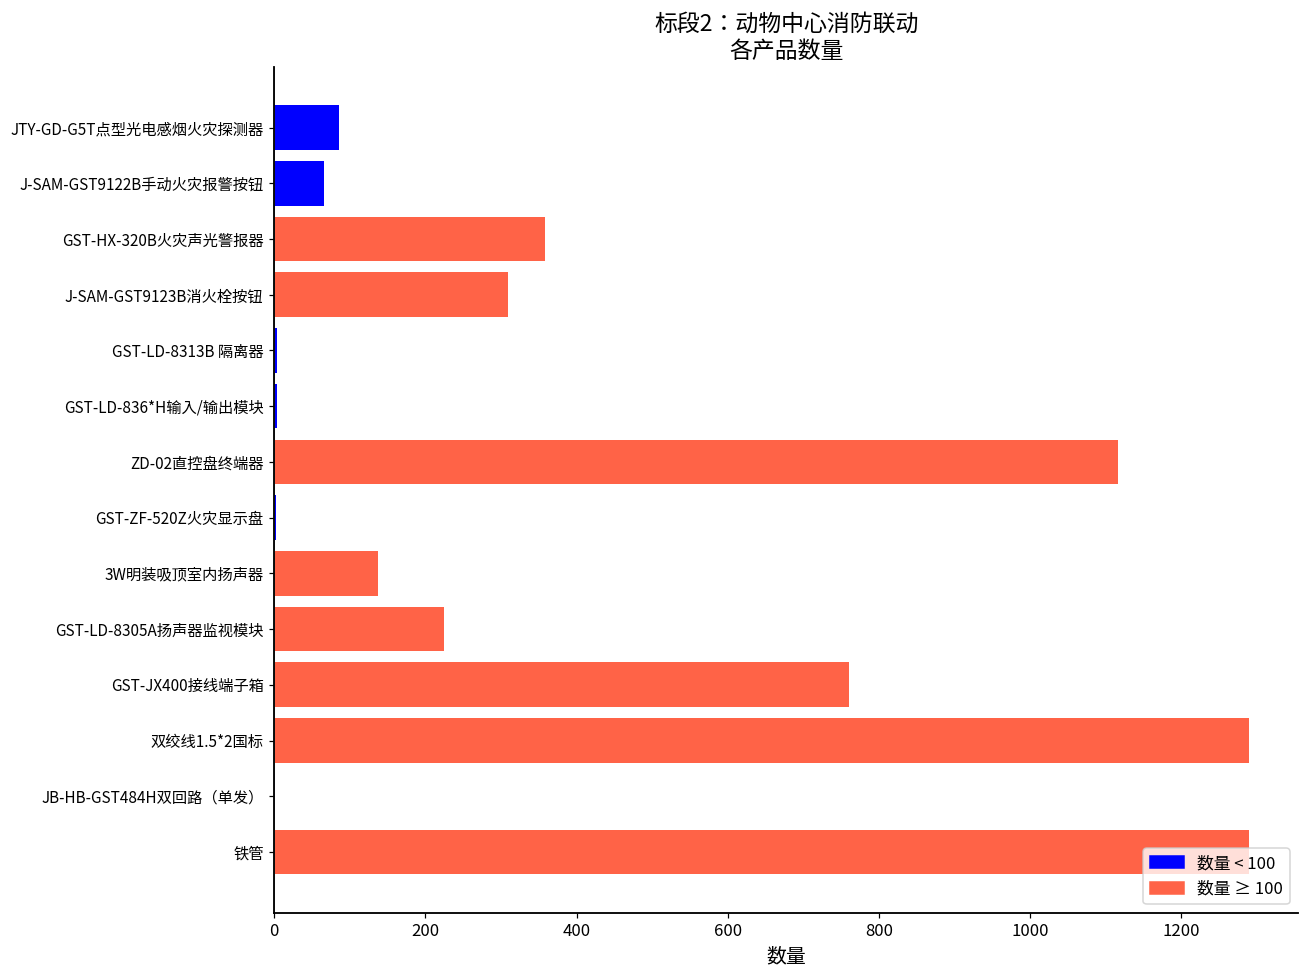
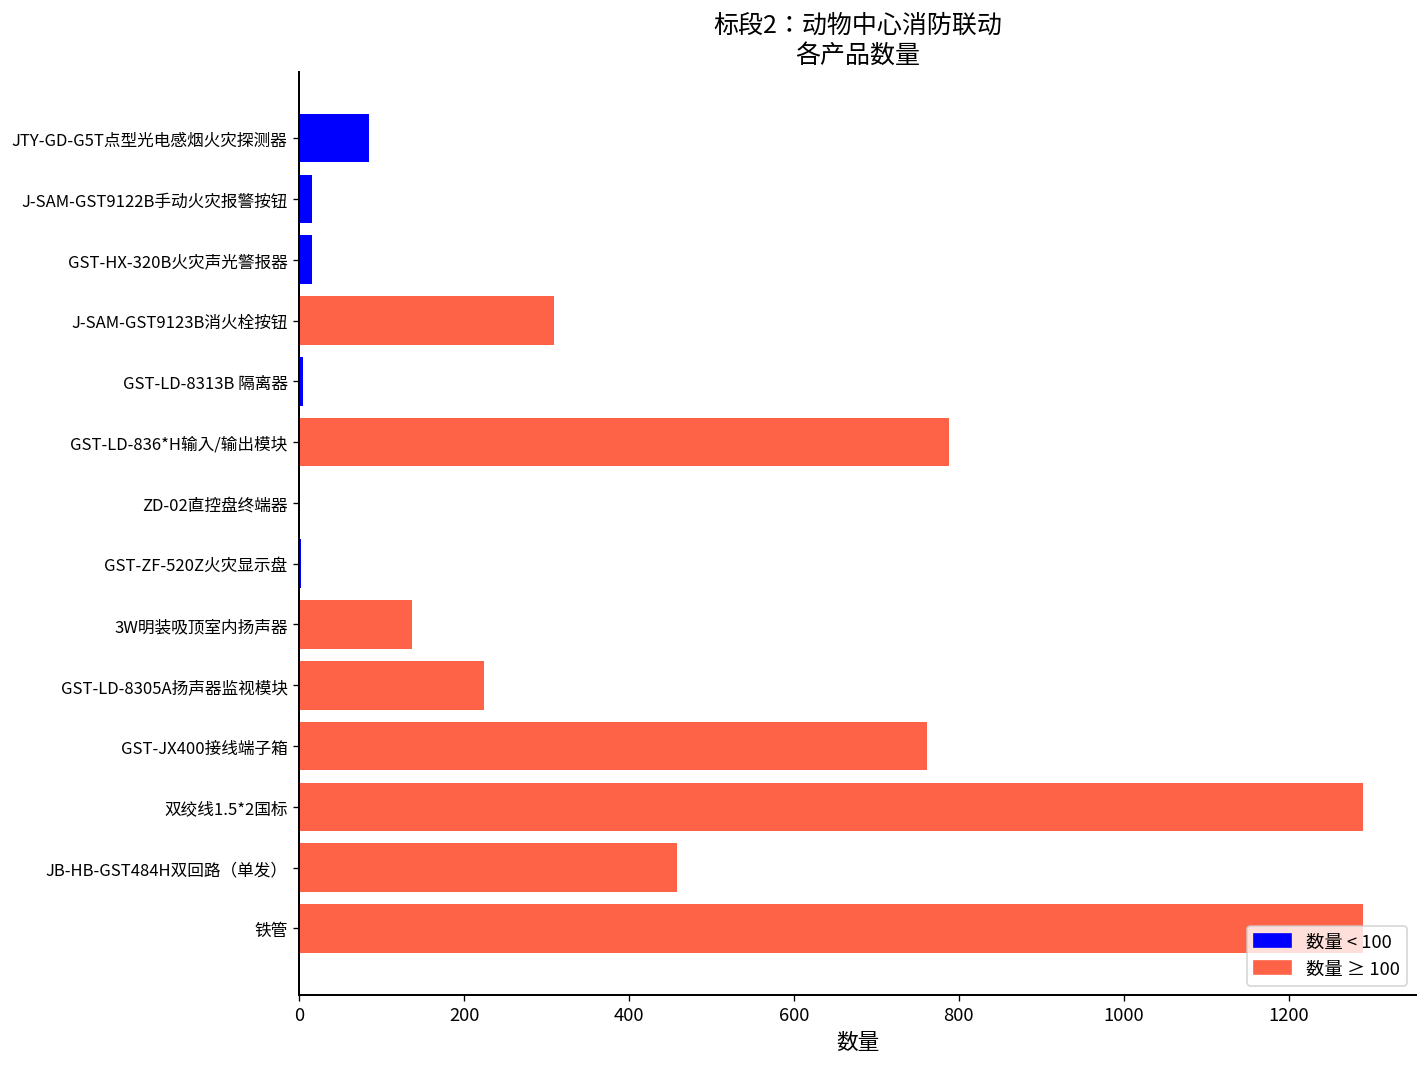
  {
    "JTY-GD-G5T点型光电感烟火灾探测器": 90,
-   "J-SAM-GST9122B手动火灾报警按钮": 70,
-   "GST-HX-320B火灾声光警报器": 360,
+   "J-SAM-GST9122B手动火灾报警按钮": 20,
+   "GST-HX-320B火灾声光警报器": 20,
    "J-SAM-GST9123B消火栓按钮": 310,
    "GST-LD-8313B 隔离器": 0,
-   "GST-LD-836*H输入/输出模块": 0,
-   "ZD-02直控盘终端器": 1120,
+   "GST-LD-836*H输入/输出模块": 790,
+   "ZD-02直控盘终端器": 0,
    "3W明装吸顶室内扬声器": 140,
    "GST-LD-8305A扬声器监视模块": 220,
    "GST-JX400接线端子箱": 760,
    "双绞线1.5*2国标": 1290,
-   "JB-HB-GST484H双回路（单发）": 0
+   "JB-HB-GST484H双回路（单发）": 460
  }
